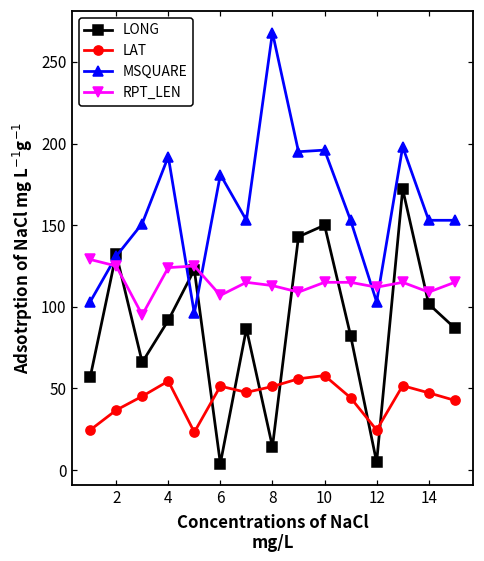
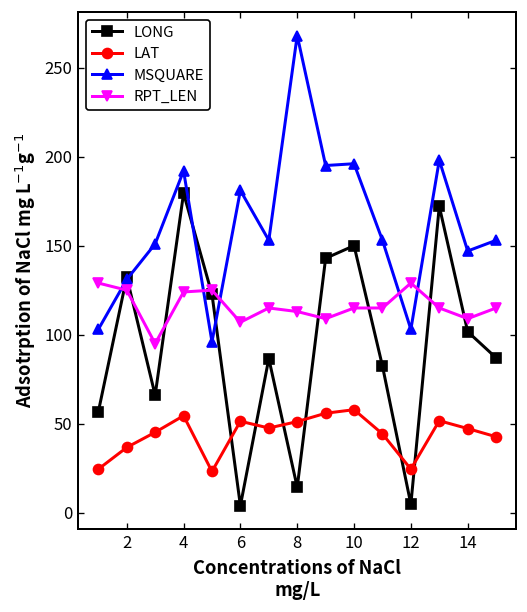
  {
    "LONG": {
-     "4": 92,
+     "4": 179,
      "6": 4,
      "8": 14,
      "10": 150,
      "12": 5,
      "14": 102
    },
    "LAT": {
      "2": 37,
      "4": 55,
      "6": 51,
      "8": 51,
      "10": 58,
      "12": 25,
      "14": 47
    },
    "MSQUARE": {
      "4": 192,
      "6": 181,
      "8": 268,
      "10": 196,
      "12": 103,
-     "14": 153
+     "14": 147
    },
    "RPT_LEN": {
      "2": 125,
      "4": 124,
      "6": 107,
      "8": 113,
      "10": 115,
-     "12": 112,
+     "12": 129,
      "14": 109
    }
  }
